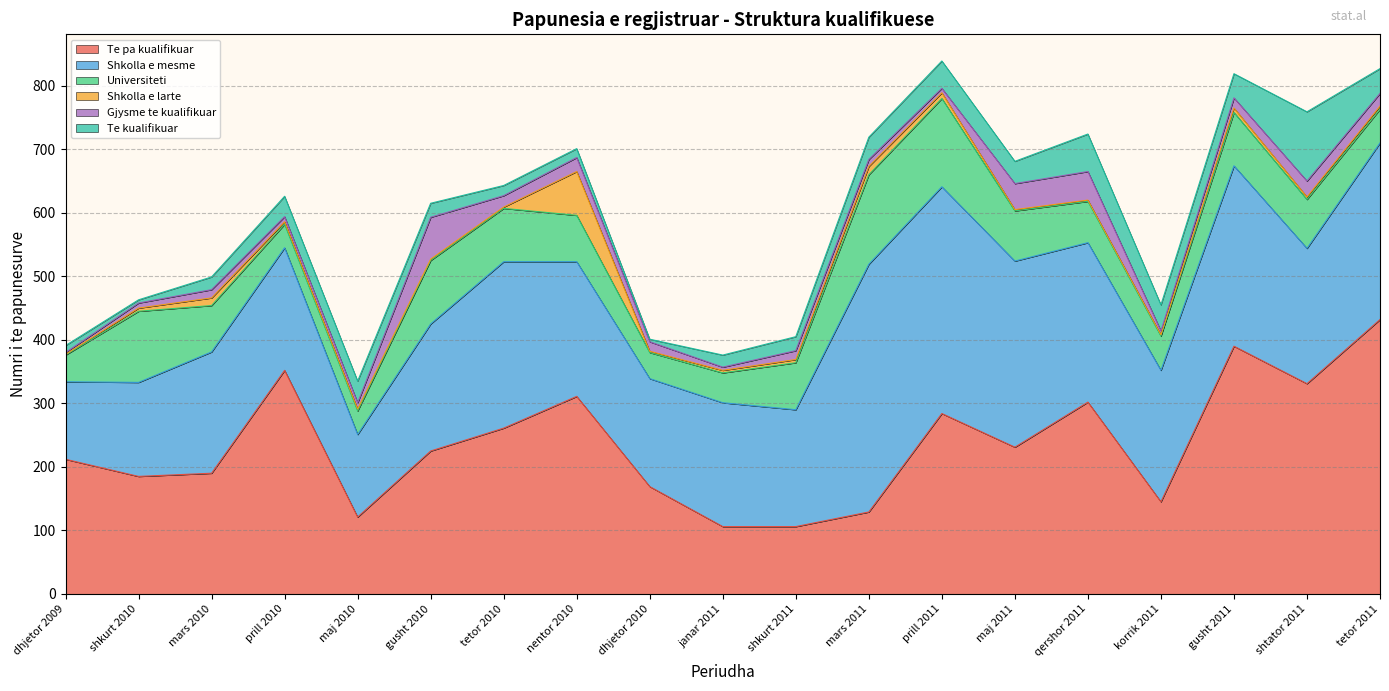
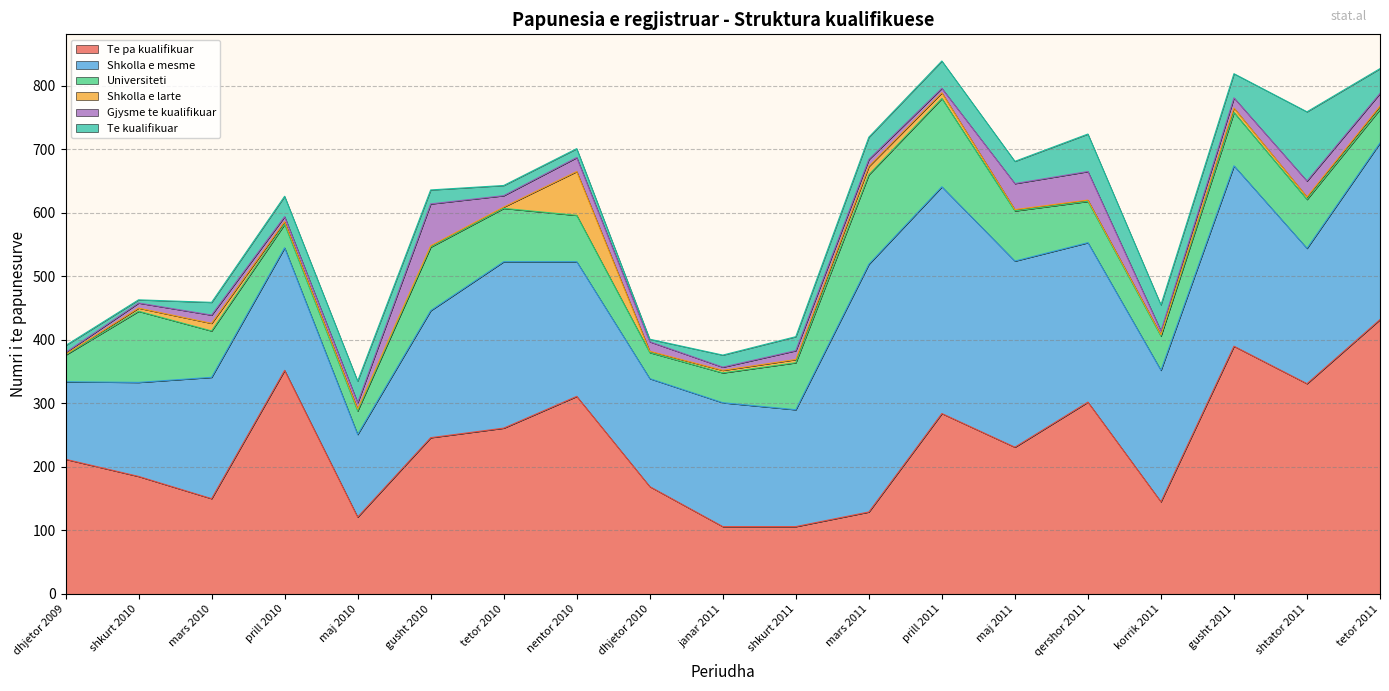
  {
    "Te pa kualifikuar": {
      "dhjetor 2009": 210,
      "shkurt 2010": 190,
-     "mars 2010": 190,
+     "mars 2010": 150,
      "prill 2010": 350,
      "maj 2010": 120,
-     "gusht 2010": 230,
+     "gusht 2010": 250,
      "tetor 2010": 260,
      "nentor 2010": 310,
      "dhjetor 2010": 170,
      "janar 2011": 110,
      "shkurt 2011": 110,
      "mars 2011": 130,
      "prill 2011": 280,
      "maj 2011": 230,
      "qershor 2011": 300,
      "korrik 2011": 150,
      "gusht 2011": 390,
      "shtator 2011": 330,
      "tetor 2011": 430
    },
    "Shkolla e mesme": {
      "dhjetor 2009": 120,
      "shkurt 2010": 150,
      "mars 2010": 190,
      "prill 2010": 190,
      "maj 2010": 130,
      "gusht 2010": 200,
      "tetor 2010": 260,
      "nentor 2010": 210,
      "dhjetor 2010": 170,
      "janar 2011": 200,
      "shkurt 2011": 180,
      "mars 2011": 390,
      "prill 2011": 360,
      "maj 2011": 290,
      "qershor 2011": 250,
      "korrik 2011": 210,
      "gusht 2011": 280,
      "shtator 2011": 210,
      "tetor 2011": 280
    },
    "Shkolla e larte": {
      "shkurt 2010": 10,
      "mars 2010": 10,
      "nentor 2010": 70,
      "janar 2011": 0,
      "shkurt 2011": 10,
      "mars 2011": 10,
      "prill 2011": 10,
      "gusht 2011": 10,
      "shtator 2011": 0,
      "tetor 2011": 10
    },
    "Gjysme te kualifikuar": {
      "shkurt 2010": 10,
      "mars 2010": 10,
      "prill 2010": 10,
      "maj 2010": 10,
      "gusht 2010": 70,
      "tetor 2010": 20,
      "nentor 2010": 20,
      "janar 2011": 10,
      "shkurt 2011": 10,
      "mars 2011": 10,
      "prill 2011": 10,
      "maj 2011": 40,
      "qershor 2011": 50,
      "korrik 2011": 10,
      "gusht 2011": 20,
      "shtator 2011": 30,
      "tetor 2011": 20
    }
  }
